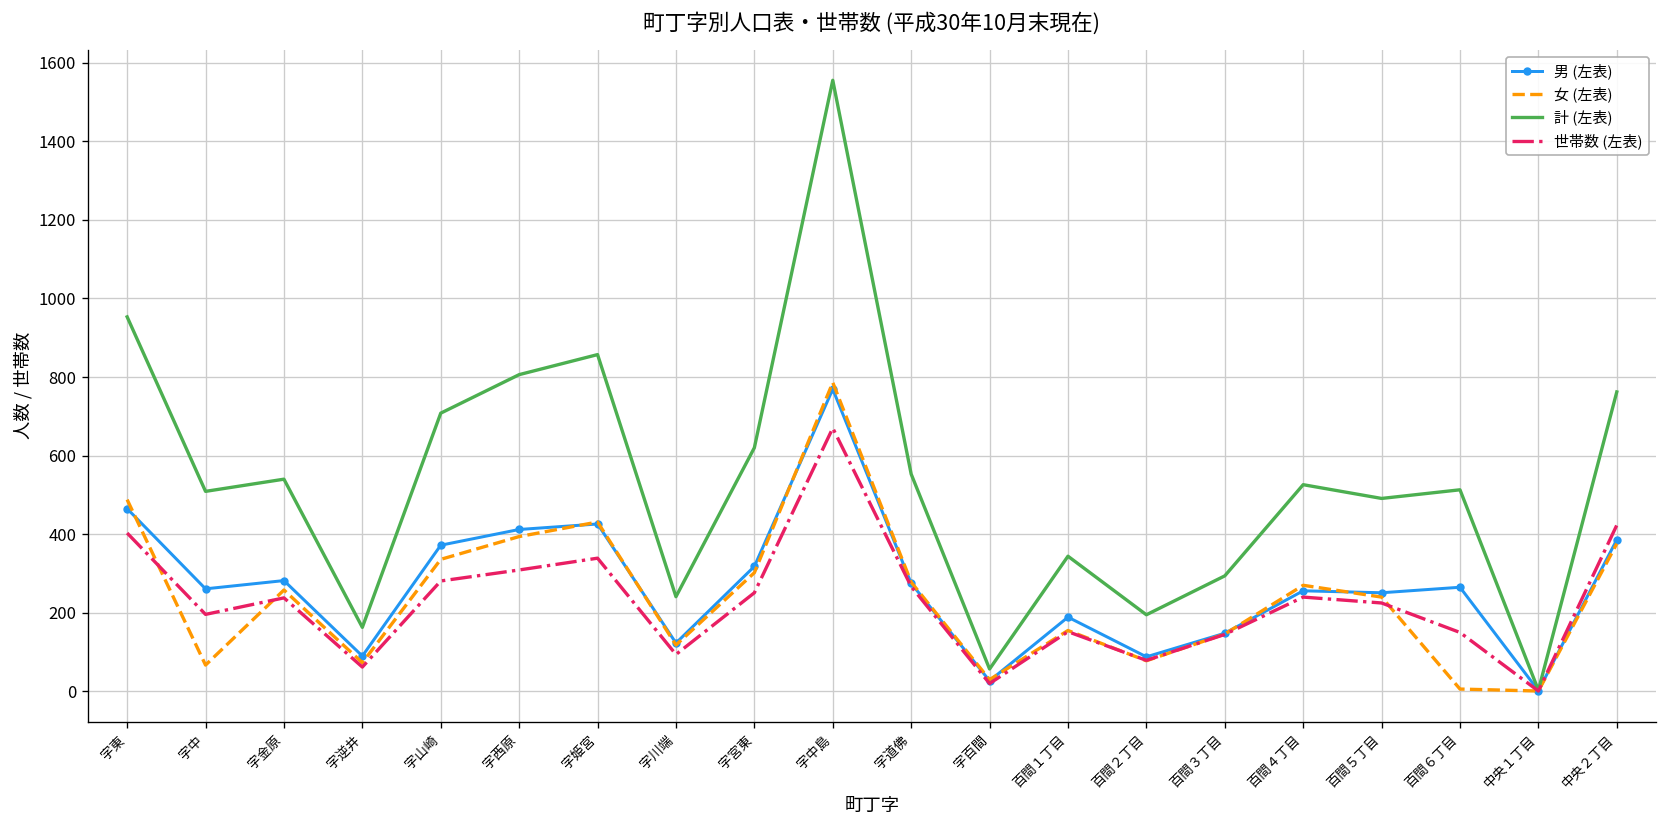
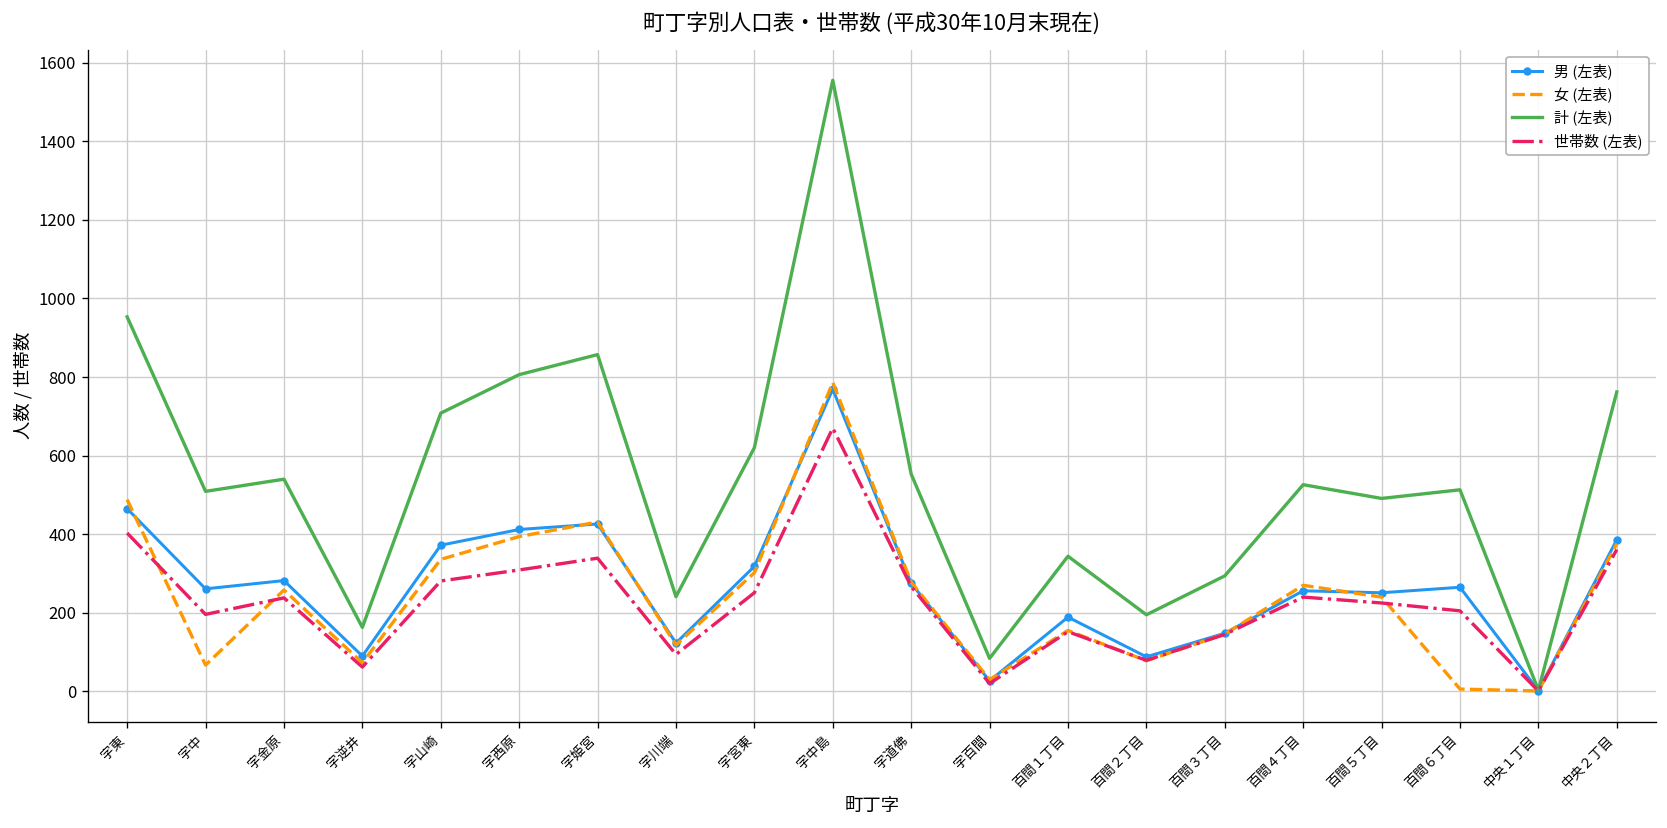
  {
    "男 (左表)": {
      "字東": 470,
      "字中": 260,
      "字金原": 280,
      "字逆井": 90,
      "字山崎": 370,
      "字西原": 410,
      "字宮東": 320,
      "字中島": 770,
      "百間１丁目": 190,
      "百間２丁目": 90,
      "百間４丁目": 260,
      "百間５丁目": 250,
      "百間６丁目": 270,
      "中央２丁目": 390
    },
    "女 (左表)": {
      "字東": 490,
      "字中": 70,
      "字金原": 260,
      "字逆井": 70,
      "字山崎": 340,
      "字西原": 390,
      "字宮東": 300,
      "字中島": 790,
      "百間４丁目": 270,
      "百間５丁目": 240,
      "百間６丁目": 10,
      "中央２丁目": 380
    },
    "計 (左表)": {
      "字東": 950,
      "字中": 510,
      "字金原": 540,
      "字逆井": 160,
      "字山崎": 710,
      "字西原": 810,
      "字姫宮": 860,
      "字川端": 240,
      "字宮東": 620,
      "字中島": 1560,
      "字道佛": 550,
-     "字百間": 60,
+     "字百間": 80,
      "百間１丁目": 340,
      "百間２丁目": 200,
      "百間３丁目": 290,
      "百間４丁目": 530,
      "百間５丁目": 490,
      "百間６丁目": 510,
      "中央２丁目": 760
    },
    "世帯数 (左表)": {
      "字東": 400,
      "字中": 200,
      "字金原": 240,
      "字逆井": 60,
      "字山崎": 280,
      "字西原": 310,
      "字姫宮": 340,
      "字川端": 90,
      "字宮東": 250,
      "字中島": 670,
      "字道佛": 270,
      "百間４丁目": 240,
      "百間５丁目": 230,
-     "百間６丁目": 150,
-     "中央２丁目": 420
+     "百間６丁目": 210,
+     "中央２丁目": 360
    }
  }
